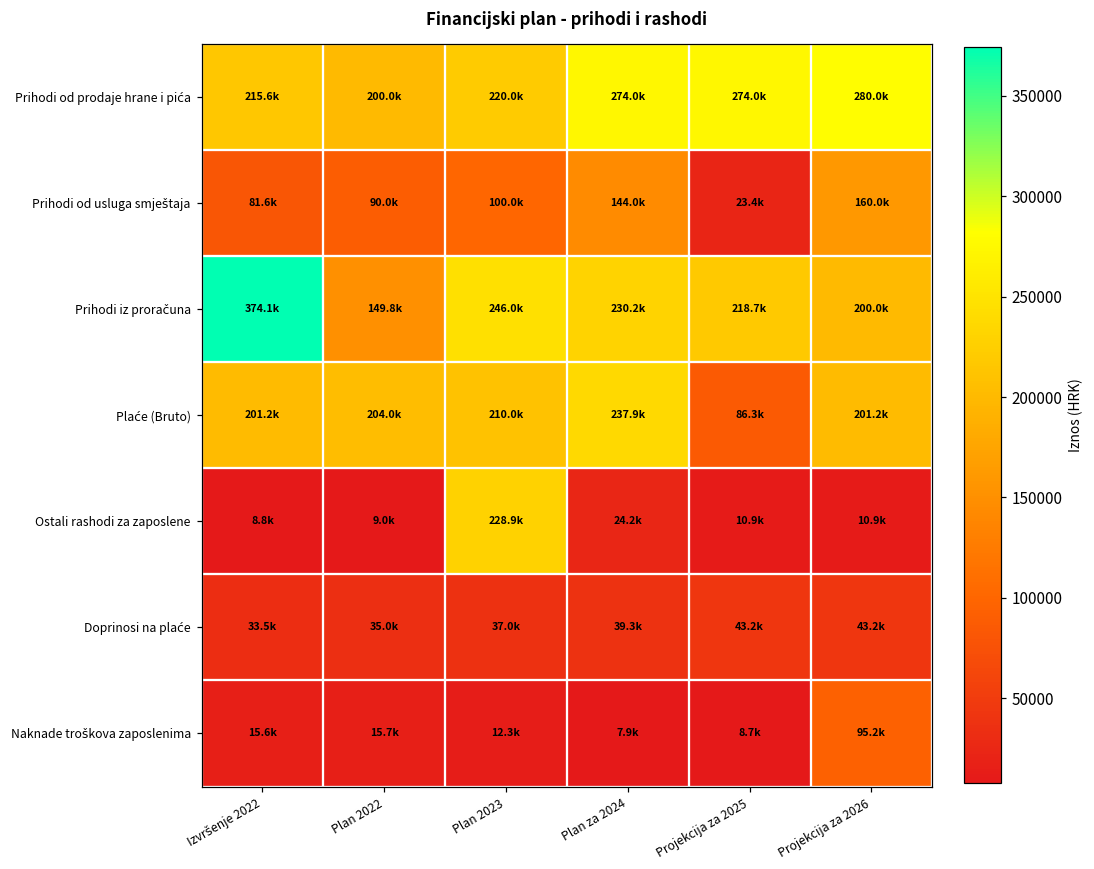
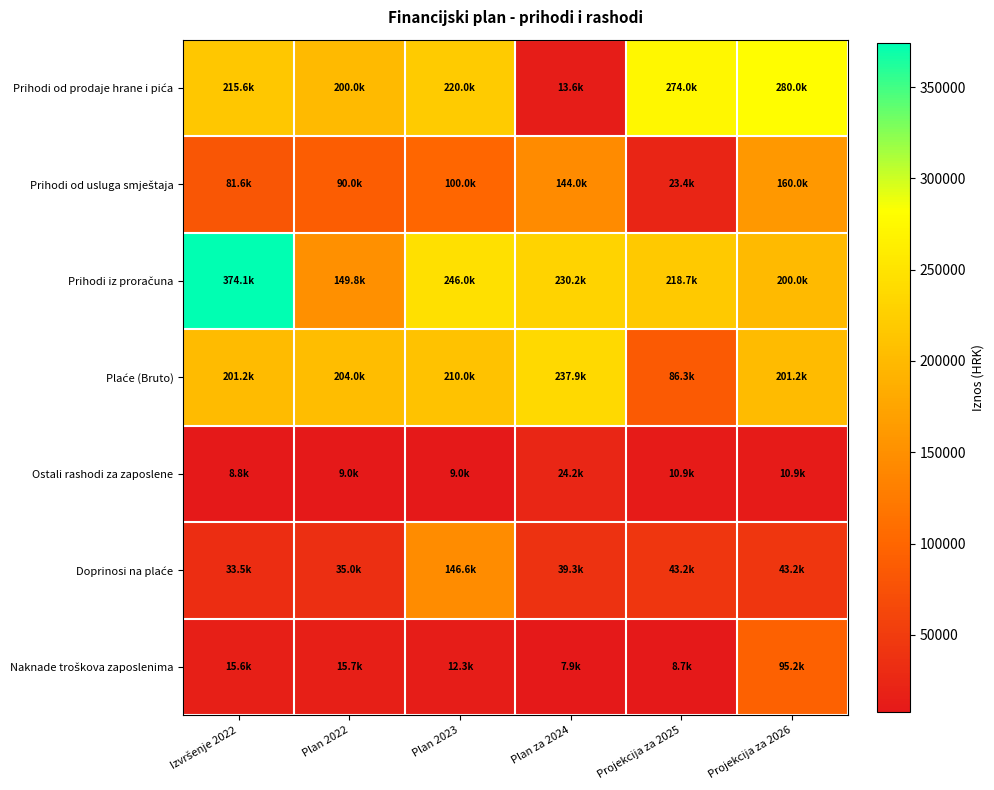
  {
    "Prihodi od prodaje hrane i pića": {
      "Izvršenje 2022": "215.6k",
      "Plan 2022": "200.0k",
      "Plan 2023": "220.0k",
-     "Plan za 2024": "274.0k",
+     "Plan za 2024": "13.6k",
      "Projekcija za 2025": "274.0k",
      "Projekcija za 2026": "280.0k"
    },
    "Prihodi od usluga smještaja": {
      "Izvršenje 2022": "81.6k",
      "Plan 2022": "90.0k",
      "Plan 2023": "100.0k",
      "Plan za 2024": "144.0k",
      "Projekcija za 2025": "23.4k",
      "Projekcija za 2026": "160.0k"
    },
    "Prihodi iz proračuna": {
      "Izvršenje 2022": "374.1k",
      "Plan 2022": "149.8k",
      "Plan 2023": "246.0k",
      "Plan za 2024": "230.2k",
      "Projekcija za 2025": "218.7k",
      "Projekcija za 2026": "200.0k"
    },
    "Plaće (Bruto)": {
      "Izvršenje 2022": "201.2k",
      "Plan 2022": "204.0k",
      "Plan 2023": "210.0k",
      "Plan za 2024": "237.9k",
      "Projekcija za 2025": "86.3k",
      "Projekcija za 2026": "201.2k"
    },
    "Ostali rashodi za zaposlene": {
      "Izvršenje 2022": "8.8k",
      "Plan 2022": "9.0k",
-     "Plan 2023": "228.9k",
+     "Plan 2023": "9.0k",
      "Plan za 2024": "24.2k",
      "Projekcija za 2025": "10.9k",
      "Projekcija za 2026": "10.9k"
    },
    "Doprinosi na plaće": {
      "Izvršenje 2022": "33.5k",
      "Plan 2022": "35.0k",
-     "Plan 2023": "37.0k",
+     "Plan 2023": "146.6k",
      "Plan za 2024": "39.3k",
      "Projekcija za 2025": "43.2k",
      "Projekcija za 2026": "43.2k"
    },
    "Naknade troškova zaposlenima": {
      "Izvršenje 2022": "15.6k",
      "Plan 2022": "15.7k",
      "Plan 2023": "12.3k",
      "Plan za 2024": "7.9k",
      "Projekcija za 2025": "8.7k",
      "Projekcija za 2026": "95.2k"
    }
  }
